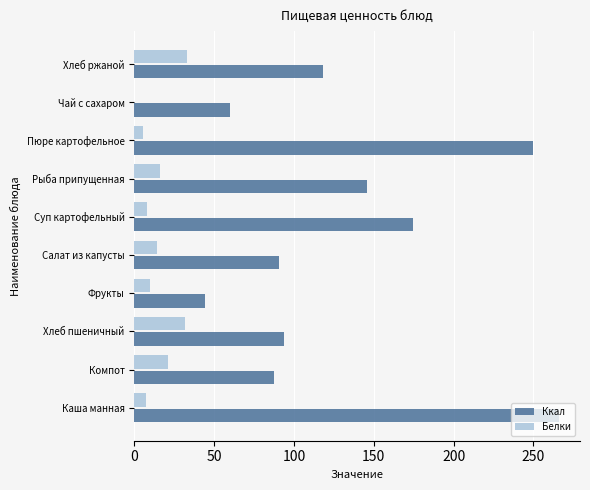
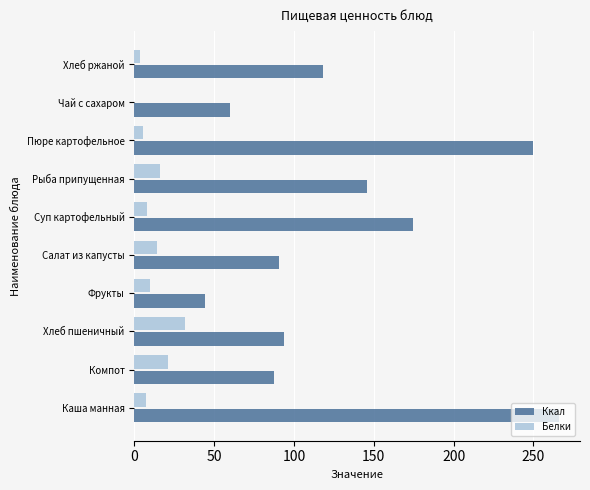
  {
    "Ккал": {
      "Хлеб ржаной": 118,
      "Чай с сахаром": 60,
      "Пюре картофельное": 250,
      "Рыба припущенная": 146,
      "Суп картофельный": 174,
      "Салат из капусты": 91,
      "Фрукты": 44,
      "Хлеб пшеничный": 94,
      "Компот": 87
    },
    "Белки": {
-     "Хлеб ржаной": 33,
+     "Хлеб ржаной": 4,
      "Пюре картофельное": 6,
      "Рыба припущенная": 16,
      "Суп картофельный": 8,
      "Салат из капусты": 14,
      "Фрукты": 10,
      "Хлеб пшеничный": 32,
      "Компот": 21,
      "Каша манная": 7
    }
  }
